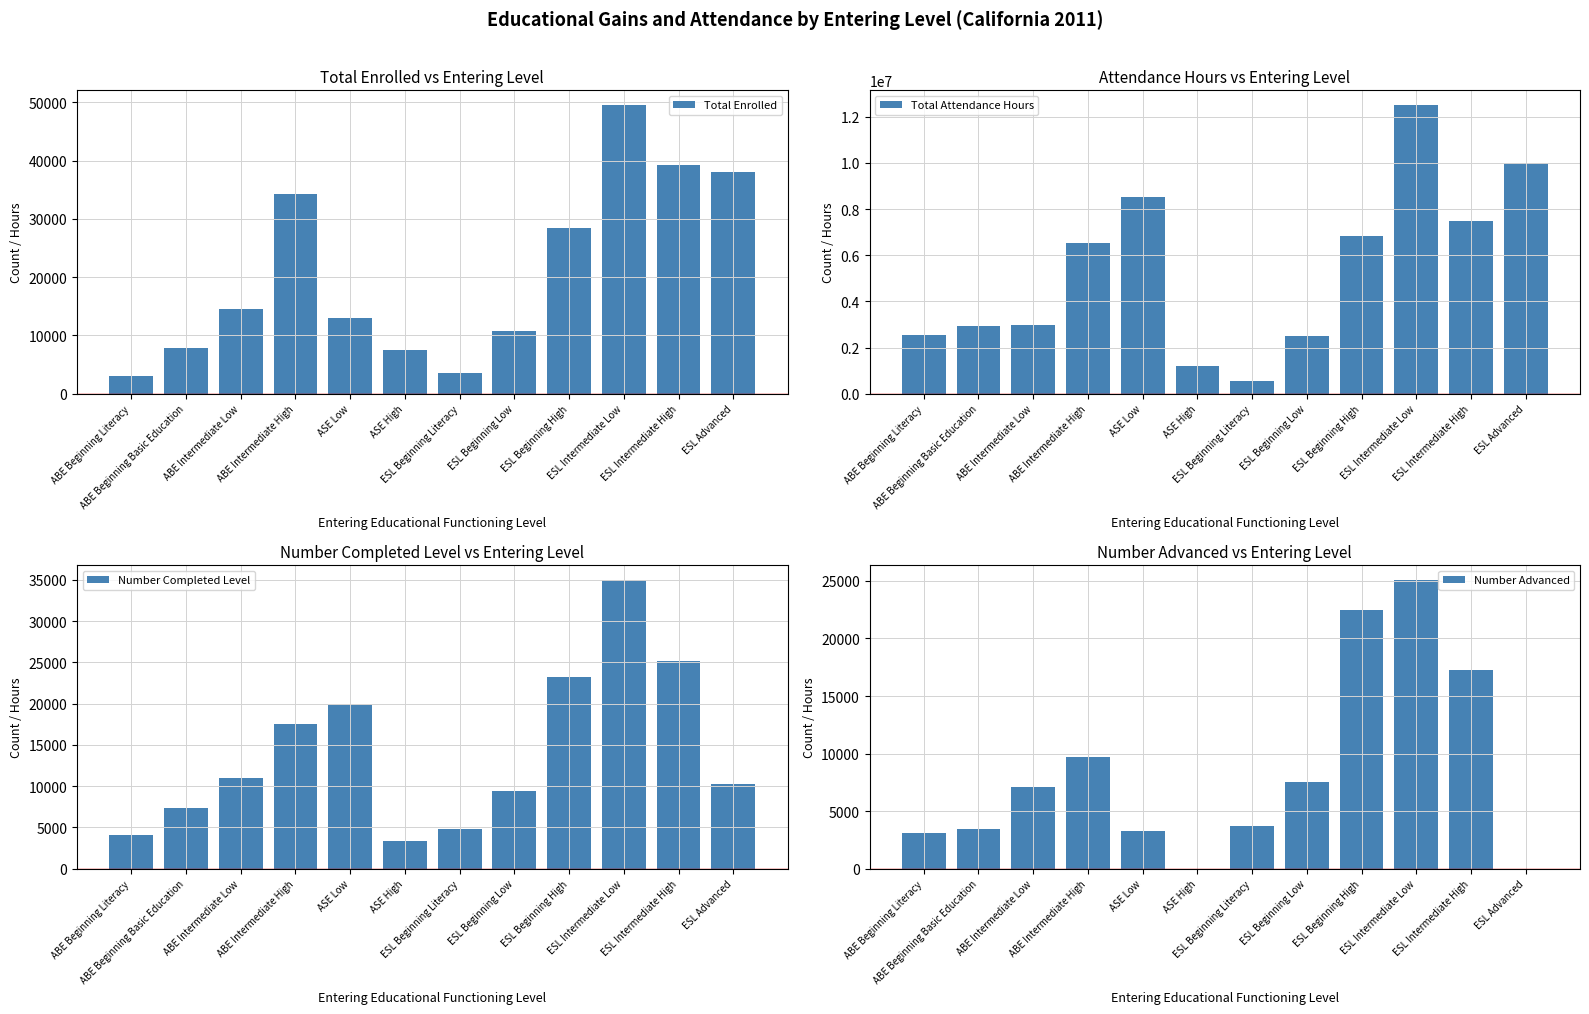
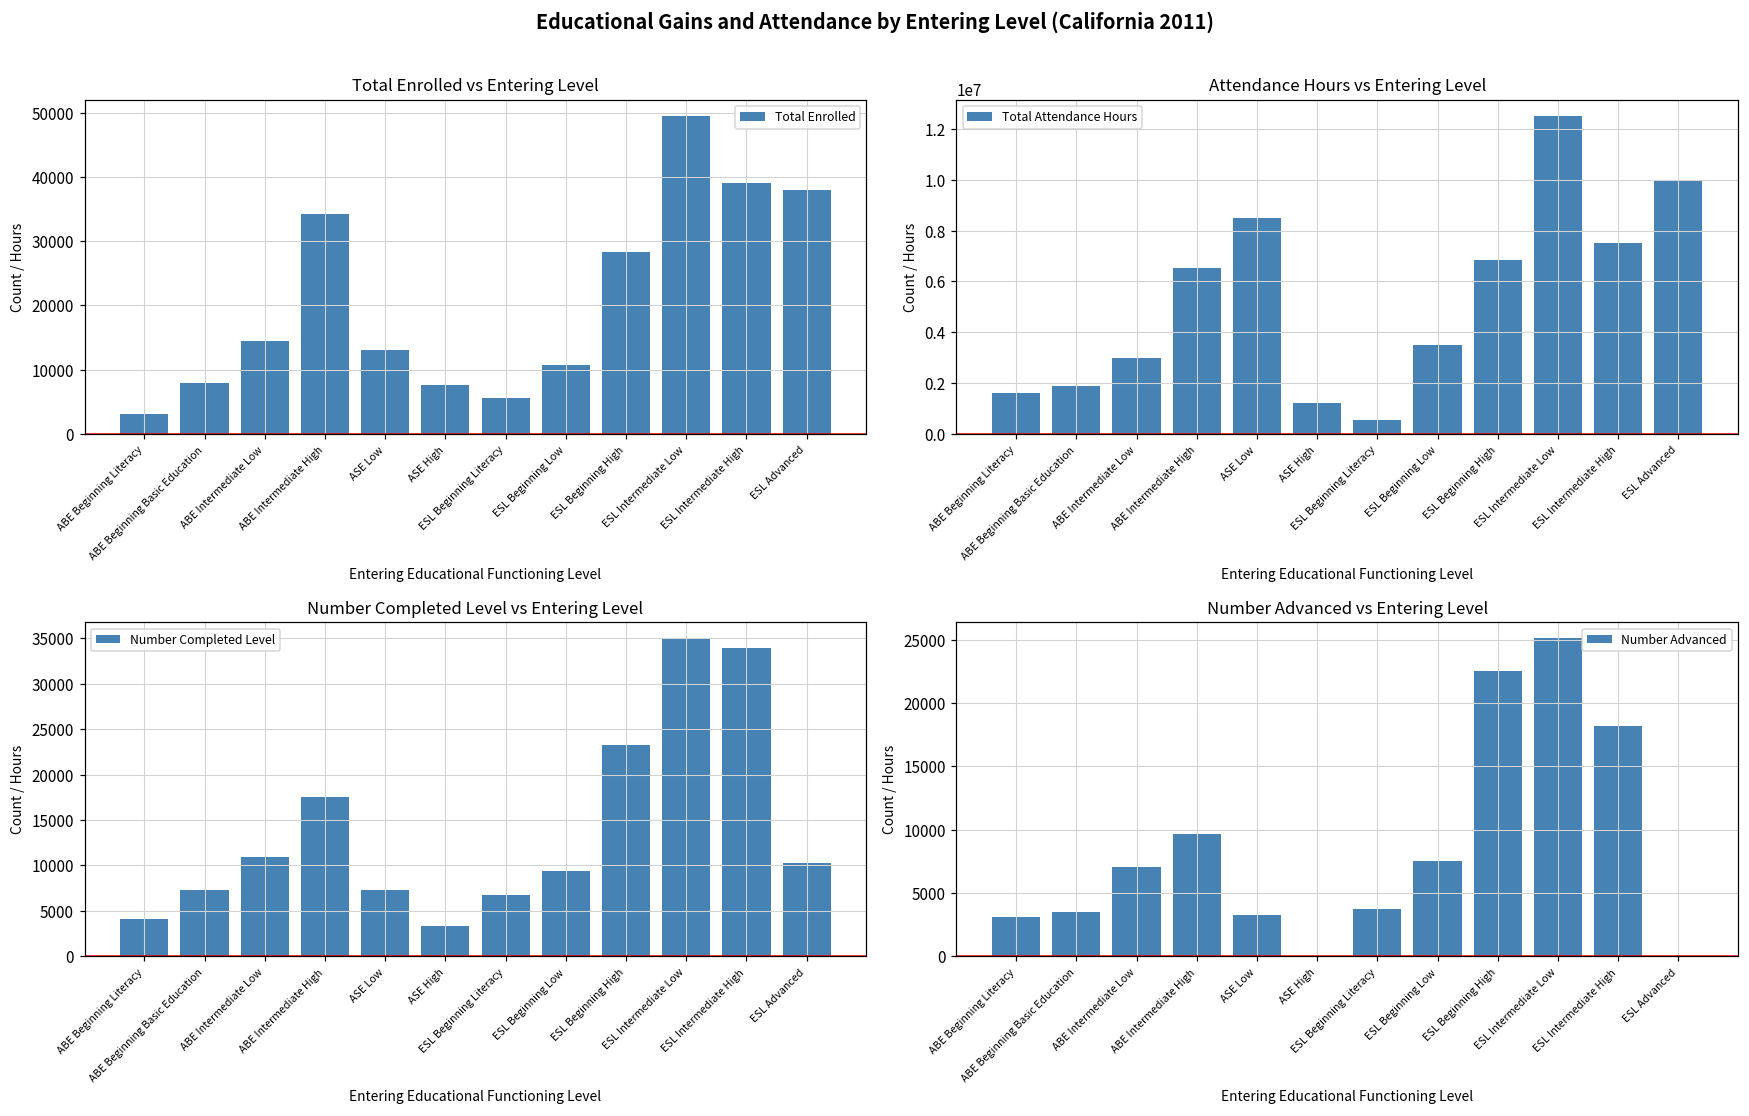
  {
    "Total Enrolled vs Entering Level": {
      "ABE Beginning Literacy": 3000,
      "ABE Beginning Basic Education": 8000,
      "ABE Intermediate Low": 14000,
      "ABE Intermediate High": 34000,
      "ASE Low": 13000,
      "ASE High": 8000,
-     "ESL Beginning Literacy": 4000,
+     "ESL Beginning Literacy": 6000,
      "ESL Beginning Low": 11000,
      "ESL Beginning High": 28000,
      "ESL Intermediate Low": 50000,
      "ESL Intermediate High": 39000,
      "ESL Advanced": 38000
    },
    "Attendance Hours vs Entering Level": {
-     "ABE Beginning Literacy": 2500000,
-     "ABE Beginning Basic Education": 2900000,
+     "ABE Beginning Literacy": 1600000,
+     "ABE Beginning Basic Education": 1900000,
      "ABE Intermediate Low": 3000000,
      "ABE Intermediate High": 6500000,
      "ASE Low": 8500000,
      "ASE High": 1200000,
      "ESL Beginning Literacy": 500000,
-     "ESL Beginning Low": 2500000,
+     "ESL Beginning Low": 3500000,
      "ESL Beginning High": 6800000,
      "ESL Intermediate Low": 12500000,
      "ESL Intermediate High": 7500000,
      "ESL Advanced": 10000000
    },
    "Number Completed Level vs Entering Level": {
      "ABE Beginning Literacy": 4000,
      "ABE Beginning Basic Education": 7000,
      "ABE Intermediate Low": 11000,
      "ABE Intermediate High": 18000,
-     "ASE Low": 20000,
+     "ASE Low": 7000,
      "ASE High": 3000,
-     "ESL Beginning Literacy": 5000,
+     "ESL Beginning Literacy": 7000,
      "ESL Beginning Low": 9000,
      "ESL Beginning High": 23000,
      "ESL Intermediate Low": 35000,
-     "ESL Intermediate High": 25000,
+     "ESL Intermediate High": 34000,
      "ESL Advanced": 10000
    },
    "Number Advanced vs Entering Level": {
      "ABE Beginning Literacy": 3100,
      "ABE Beginning Basic Education": 3500,
      "ABE Intermediate Low": 7100,
      "ABE Intermediate High": 9700,
      "ASE Low": 3300,
      "ASE High": 0,
      "ESL Beginning Literacy": 3700,
      "ESL Beginning Low": 7500,
      "ESL Beginning High": 22500,
      "ESL Intermediate Low": 25100,
-     "ESL Intermediate High": 17300,
+     "ESL Intermediate High": 18200,
      "ESL Advanced": 0
    }
  }
